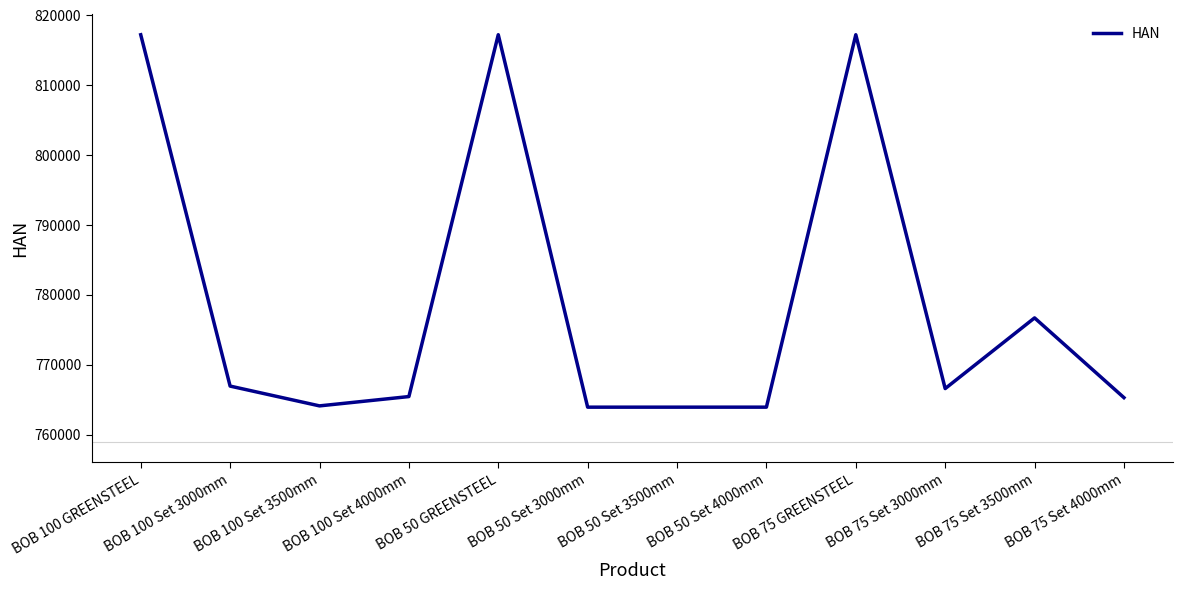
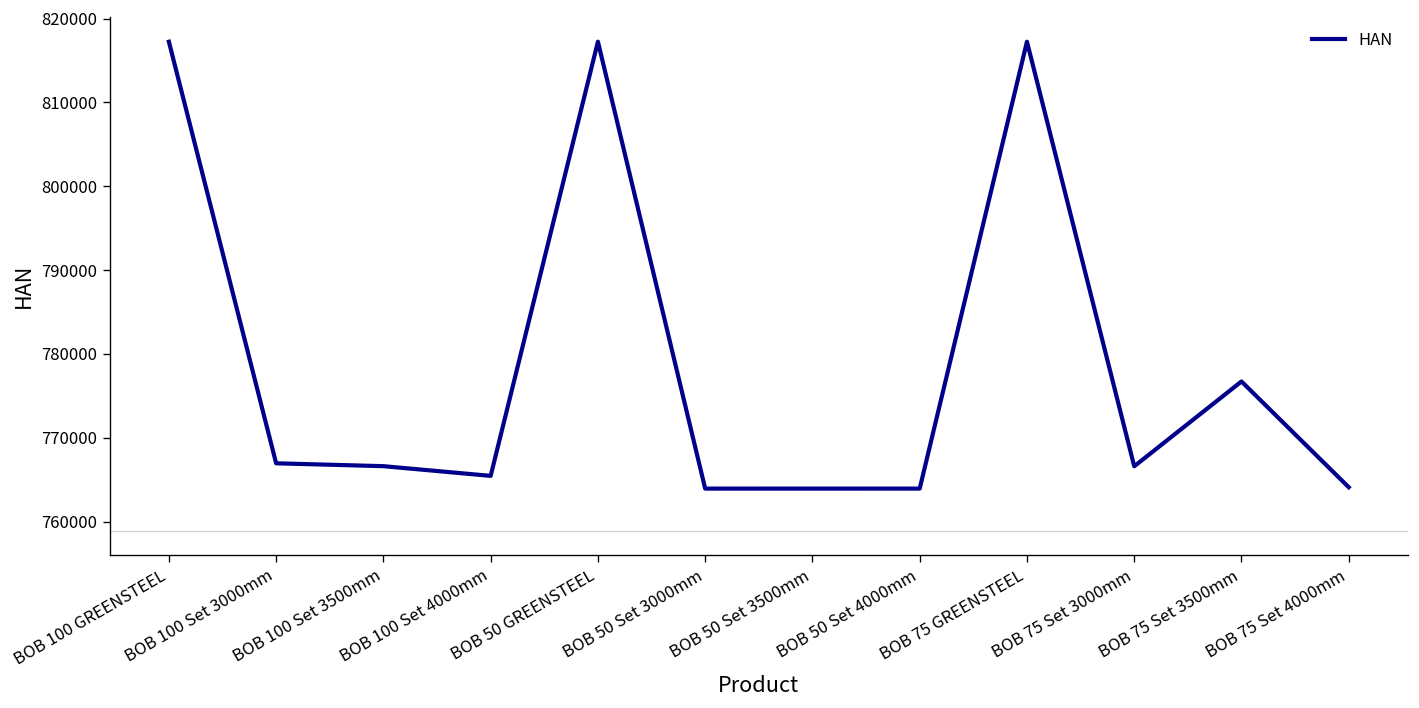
  {
    "BOB 100 GREENSTEEL": 817000,
    "BOB 100 Set 3000mm": 767000,
-   "BOB 100 Set 3500mm": 764000,
+   "BOB 100 Set 3500mm": 767000,
    "BOB 100 Set 4000mm": 765000,
    "BOB 50 GREENSTEEL": 817000,
    "BOB 50 Set 3000mm": 764000,
    "BOB 50 Set 3500mm": 764000,
    "BOB 50 Set 4000mm": 764000,
    "BOB 75 GREENSTEEL": 817000,
    "BOB 75 Set 3000mm": 767000,
    "BOB 75 Set 3500mm": 777000,
-   "BOB 75 Set 4000mm": 765000
+   "BOB 75 Set 4000mm": 764000
  }
